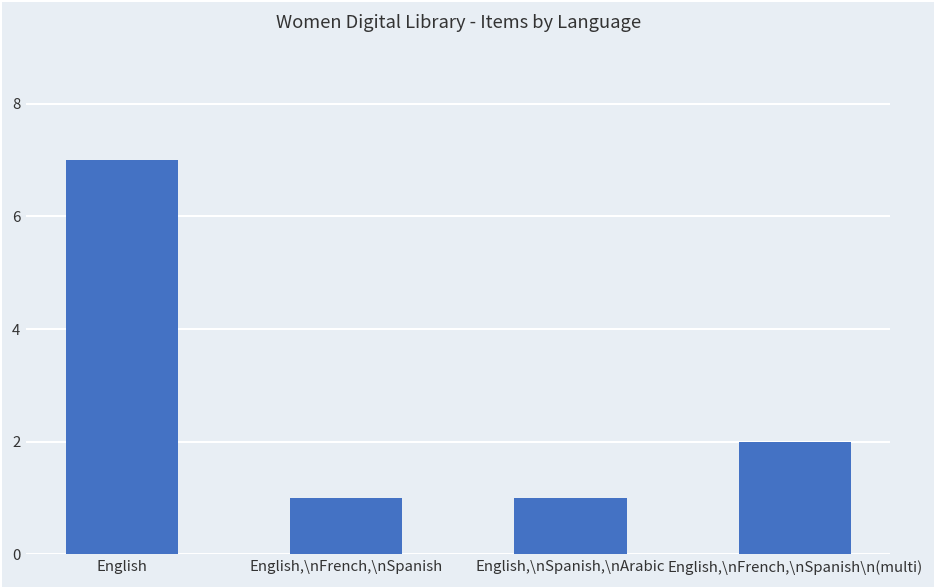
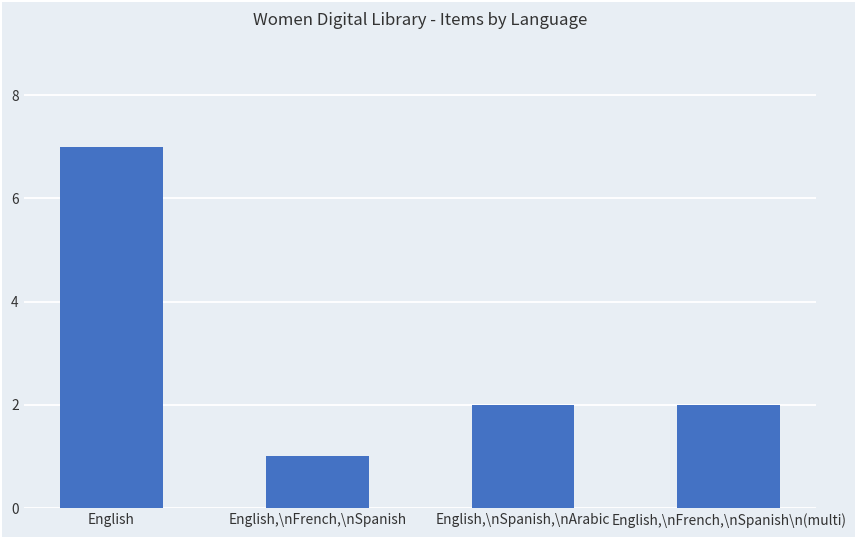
  {
    "English": 7,
    "English,\\nFrench,\\nSpanish": 1,
-   "English,\\nSpanish,\\nArabic": 1,
+   "English,\\nSpanish,\\nArabic": 2,
    "English,\\nFrench,\\nSpanish\\n(multi)": 2
  }
